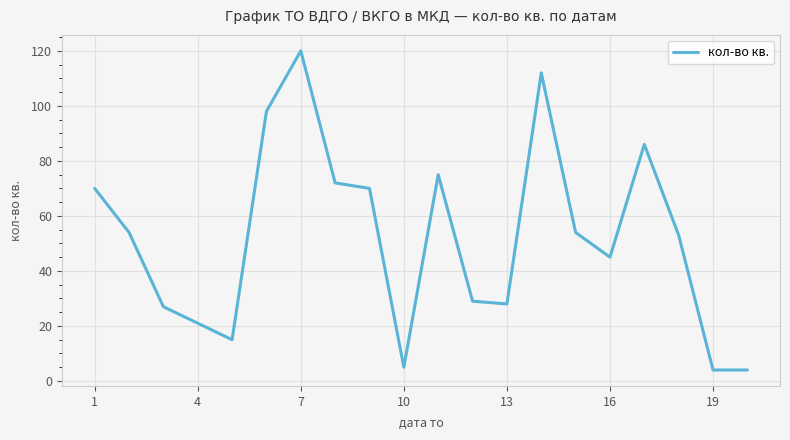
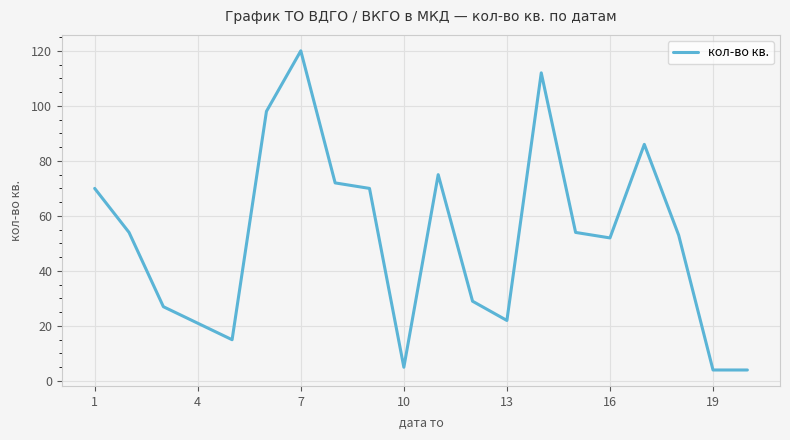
  {
    "1": 70,
    "4": 21,
    "7": 120,
    "10": 5,
-   "13": 28,
-   "16": 45,
+   "13": 22,
+   "16": 52,
    "19": 4
  }
